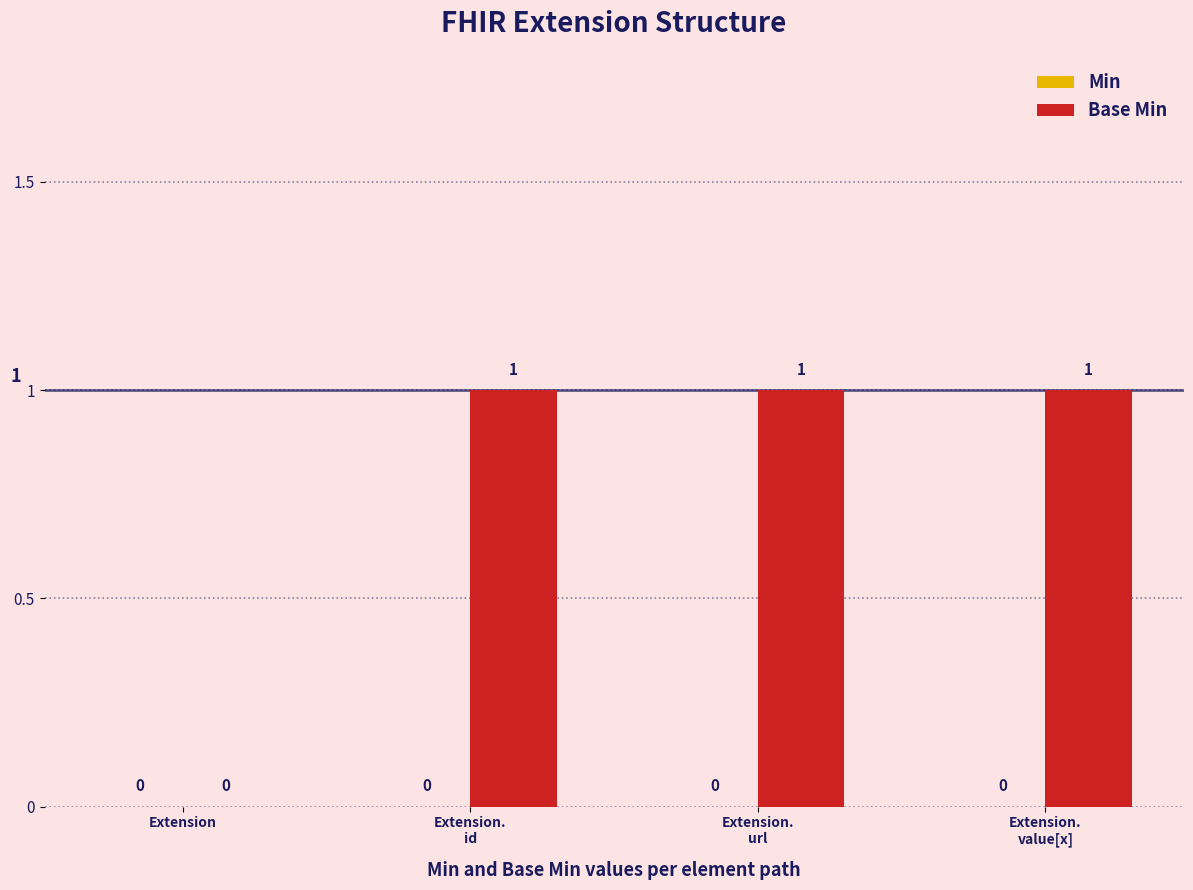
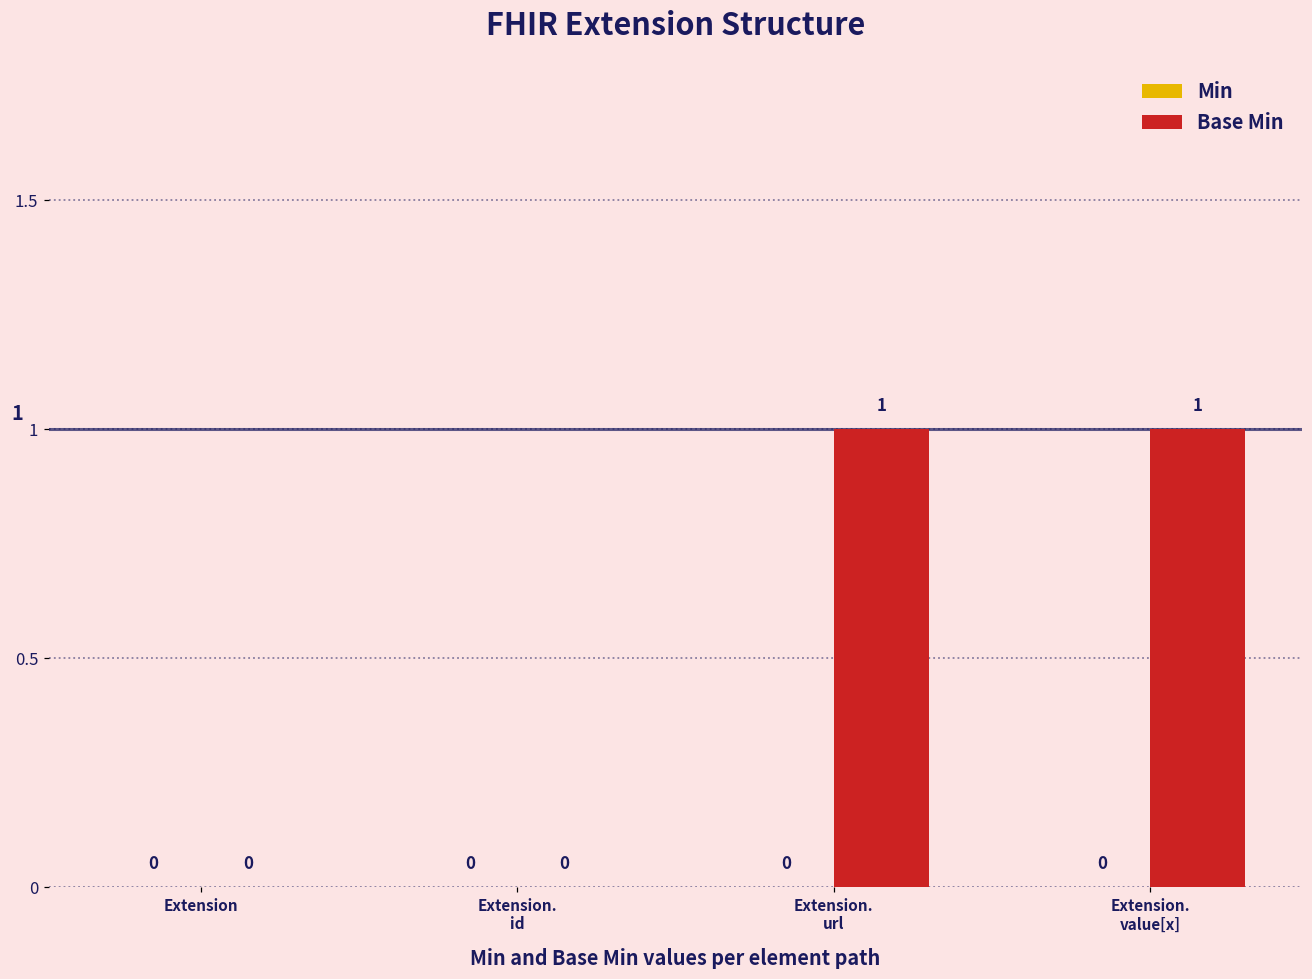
  {
    "Min": {
      "Extension": 0,
      "Extension. id": 0,
      "Extension. url": 0,
      "Extension. value[x]": 0
    },
    "Base Min": {
      "Extension": 0,
-     "Extension. id": 1,
+     "Extension. id": 0,
      "Extension. url": 1,
      "Extension. value[x]": 1
    }
  }
